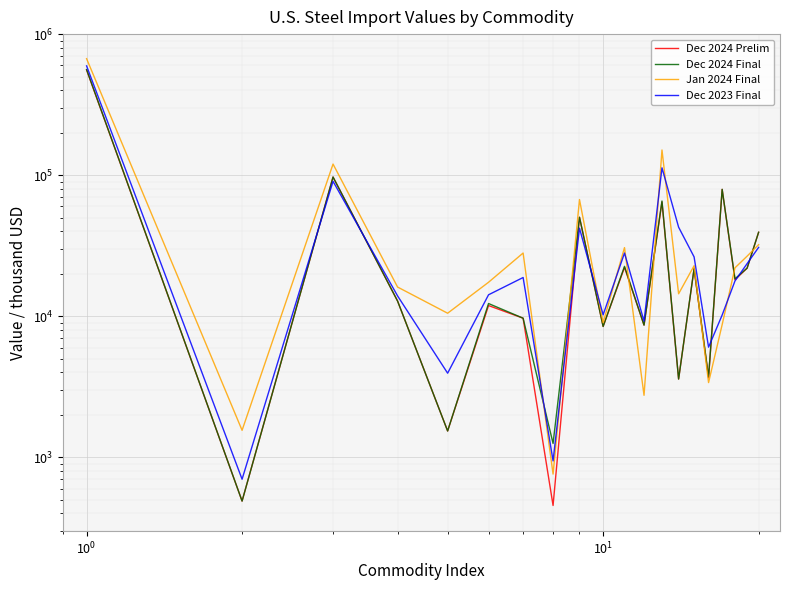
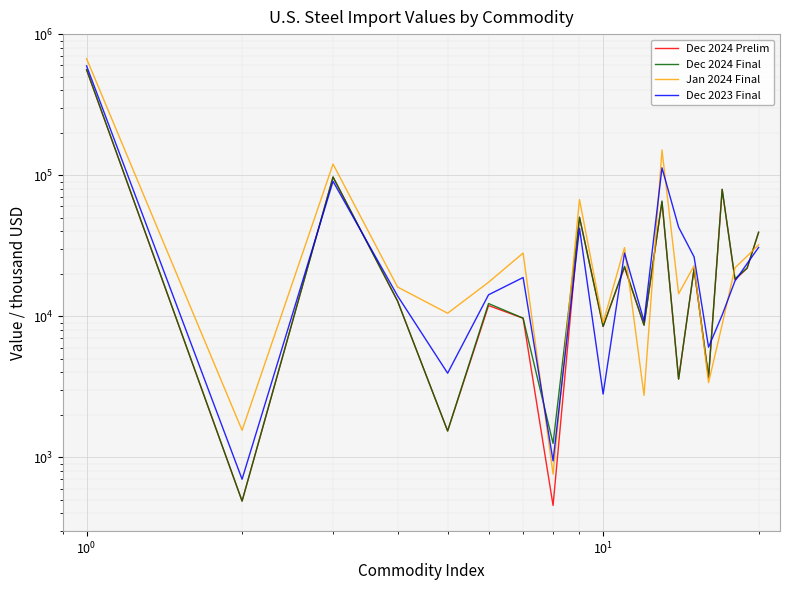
  {
    "Jan 2024 Final": {
      "10^0": 700000,
      "10^1": 9000
    },
    "Dec 2023 Final": {
      "10^0": 600000,
-     "10^1": 10000
+     "10^1": 2800
    }
  }
